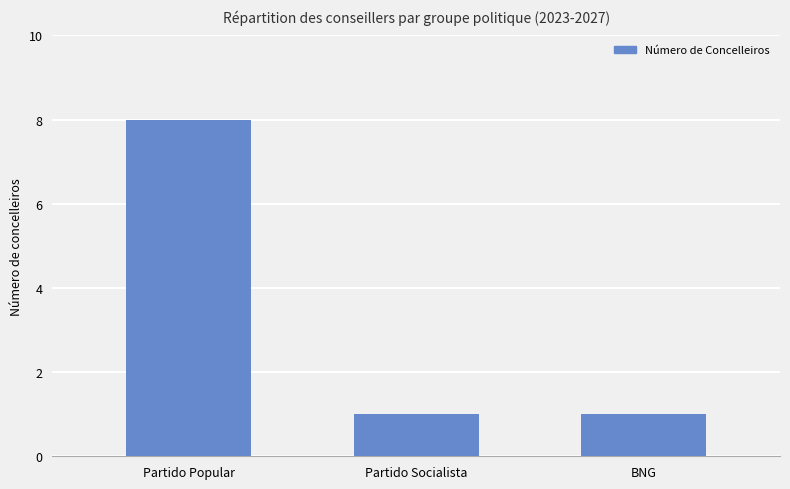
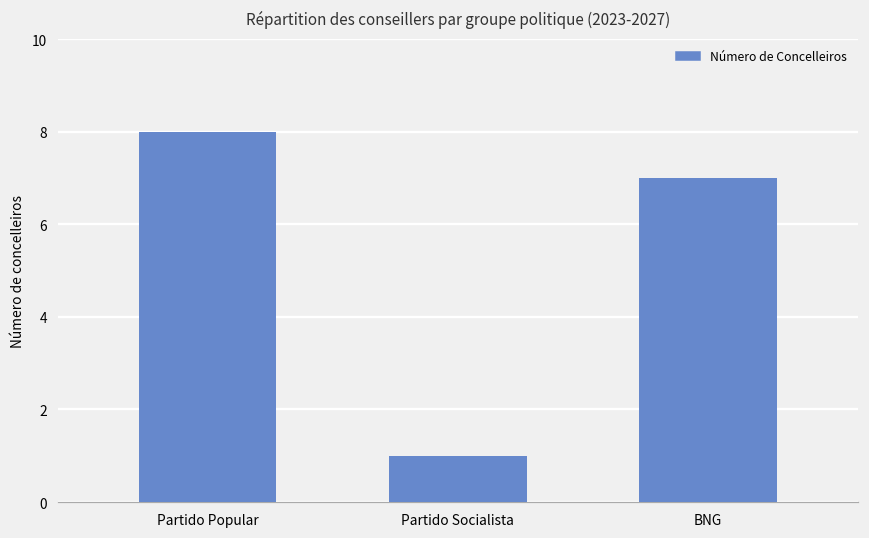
  {
    "Partido Popular": 8,
    "Partido Socialista": 1,
-   "BNG": 1
+   "BNG": 7
  }
